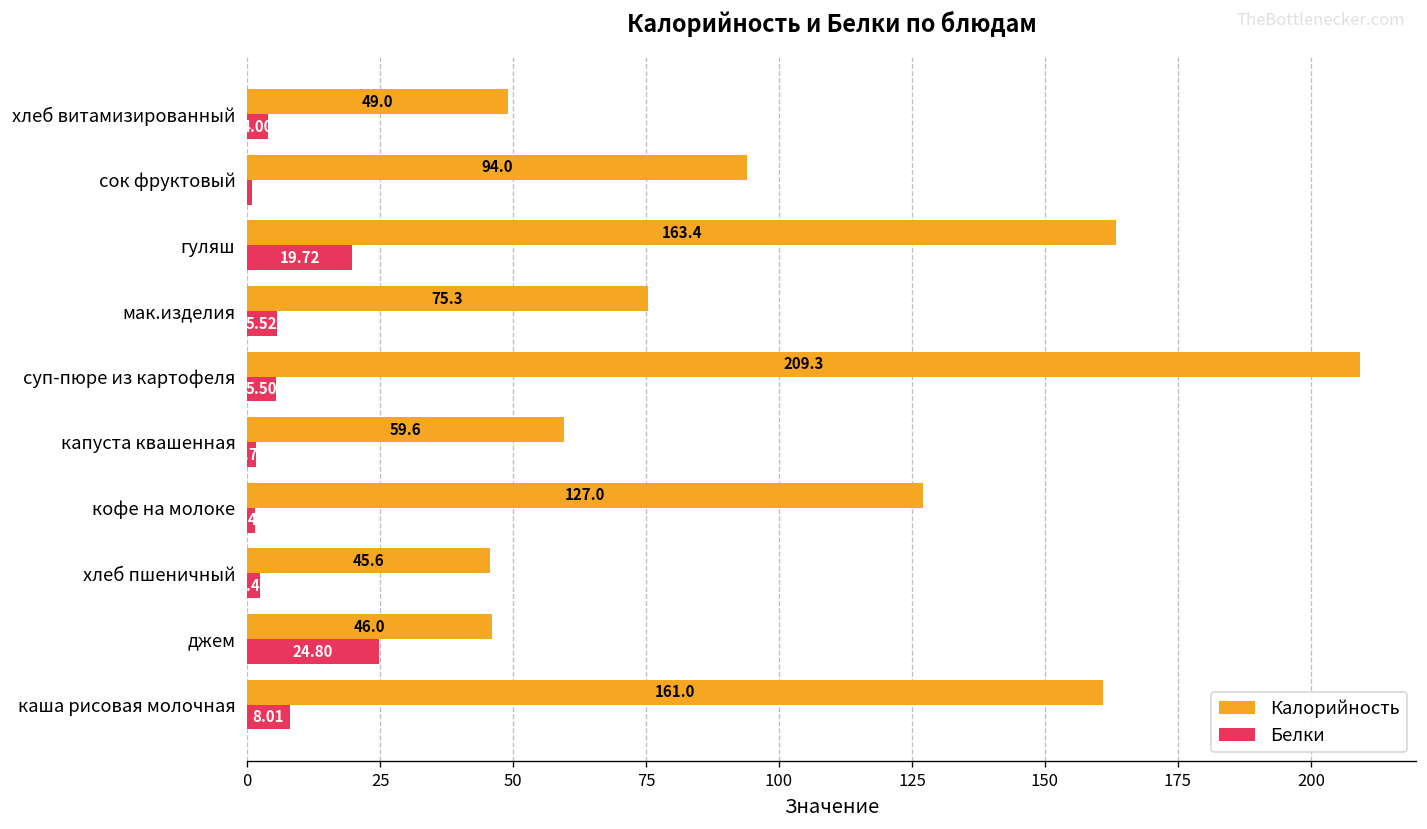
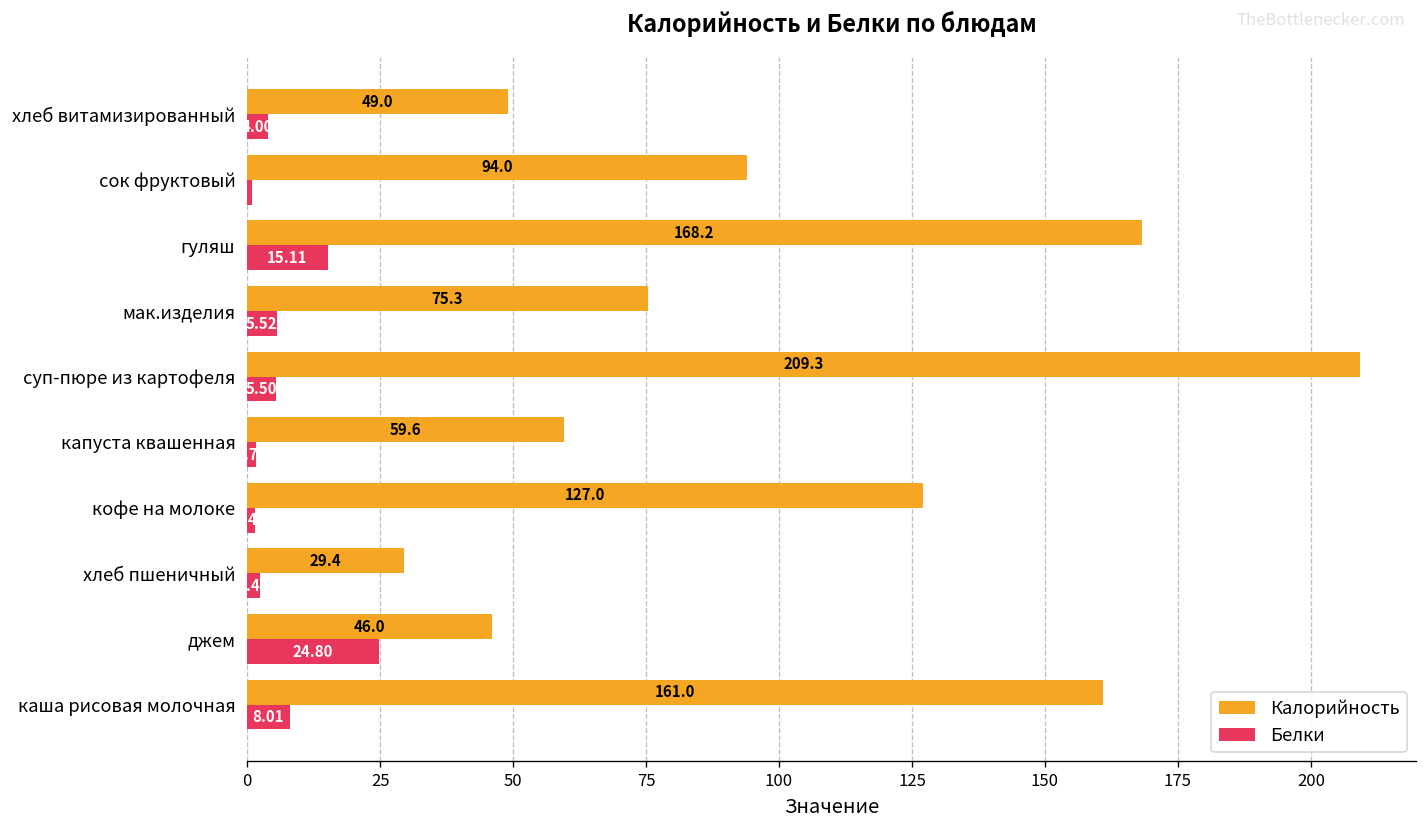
  {
    "Калорийность": {
      "хлеб витамизированный": 49.0,
      "сок фруктовый": 94.0,
-     "гуляш": 163.4,
+     "гуляш": 168.2,
      "мак.изделия": 75.3,
      "суп-пюре из картофеля": 209.3,
      "капуста квашенная": 59.6,
      "кофе на молоке": 127.0,
-     "хлеб пшеничный": 45.6,
+     "хлеб пшеничный": 29.4,
      "джем": 46.0,
      "каша рисовая молочная": 161.0
    },
    "Белки": {
      "хлеб витамизированный": 4.00,
-     "гуляш": 19.72,
+     "гуляш": 15.11,
      "мак.изделия": 5.52,
      "суп-пюре из картофеля": 5.50,
      "джем": 24.80,
      "каша рисовая молочная": 8.01
    }
  }
